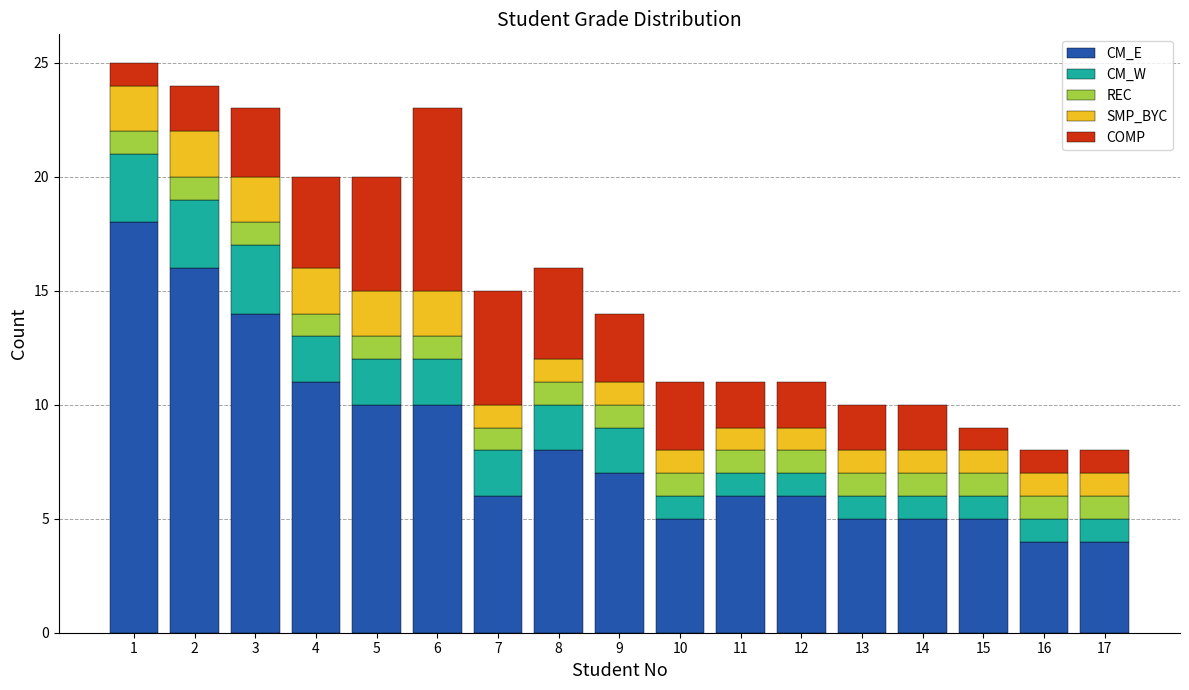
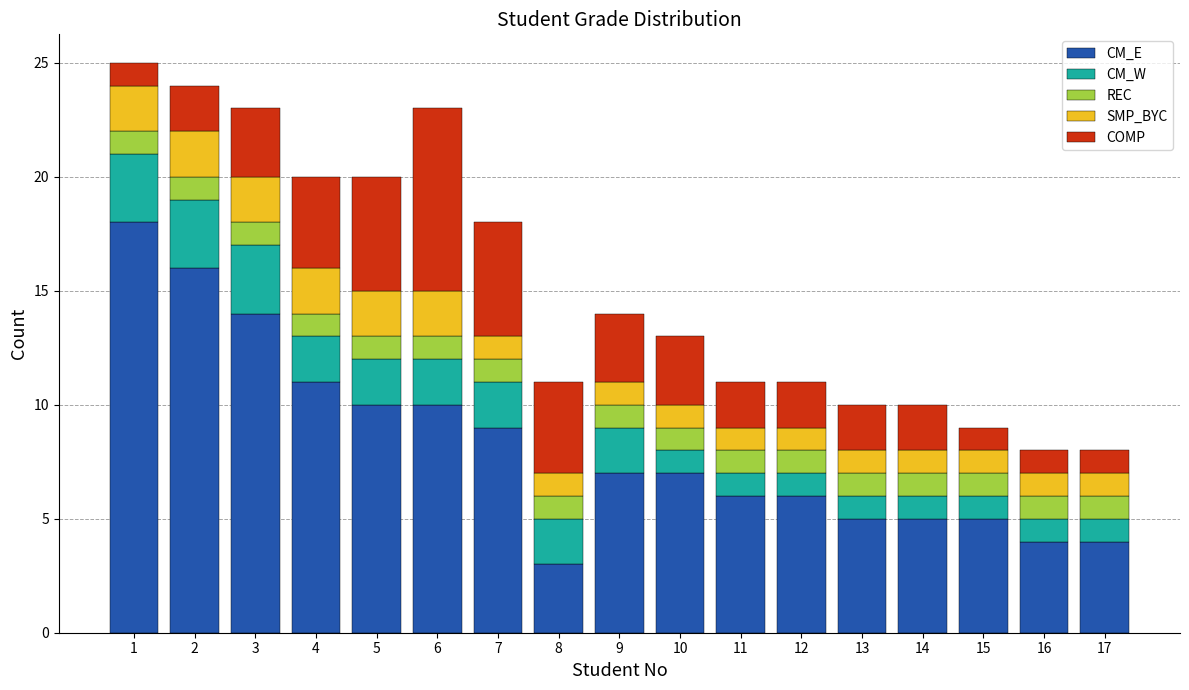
  {
    "CM_E": {
      "1": 18,
      "2": 16,
      "3": 14,
      "4": 11,
      "5": 10,
      "6": 10,
-     "7": 6,
-     "8": 8,
+     "7": 9,
+     "8": 3,
      "9": 7,
-     "10": 5,
+     "10": 7,
      "11": 6,
      "12": 6,
      "13": 5,
      "14": 5,
      "15": 5,
      "16": 4,
      "17": 4
    },
    "CM_W": {
      "1": 3,
      "2": 3,
      "3": 3,
      "4": 2,
      "5": 2,
      "6": 2,
      "7": 2,
      "8": 2,
      "9": 2,
      "10": 1,
      "11": 1,
      "12": 1,
      "13": 1,
      "14": 1,
      "15": 1,
      "16": 1,
      "17": 1
    },
    "REC": {
      "1": 1,
      "2": 1,
      "3": 1,
      "4": 1,
      "5": 1,
      "6": 1,
      "7": 1,
      "8": 1,
      "9": 1,
      "10": 1,
      "11": 1,
      "12": 1,
      "13": 1,
      "14": 1,
      "15": 1,
      "16": 1,
      "17": 1
    },
    "SMP_BYC": {
      "1": 2,
      "2": 2,
      "3": 2,
      "4": 2,
      "5": 2,
      "6": 2,
      "7": 1,
      "8": 1,
      "9": 1,
      "10": 1,
      "11": 1,
      "12": 1,
      "13": 1,
      "14": 1,
      "15": 1,
      "16": 1,
      "17": 1
    },
    "COMP": {
      "1": 1,
      "2": 2,
      "3": 3,
      "4": 4,
      "5": 5,
      "6": 8,
      "7": 5,
      "8": 4,
      "9": 3,
      "10": 3,
      "11": 2,
      "12": 2,
      "13": 2,
      "14": 2,
      "15": 1,
      "16": 1,
      "17": 1
    }
  }
